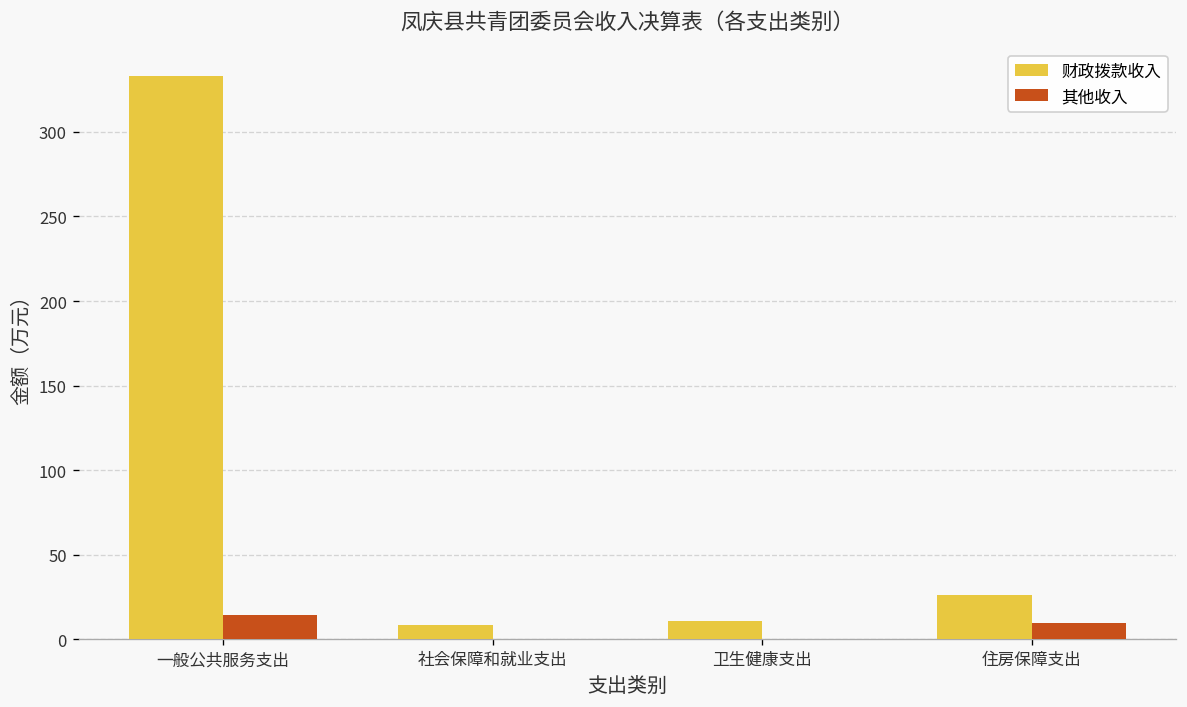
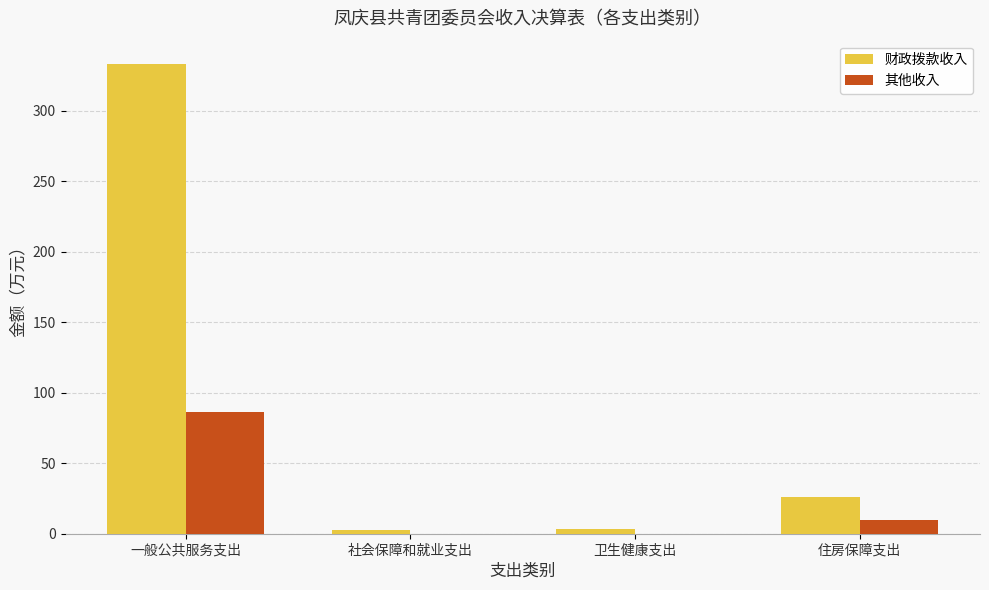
  {
    "财政拨款收入": {
      "一般公共服务支出": 333,
-     "社会保障和就业支出": 8,
-     "卫生健康支出": 11,
+     "社会保障和就业支出": 2,
+     "卫生健康支出": 4,
      "住房保障支出": 26
    },
    "其他收入": {
-     "一般公共服务支出": 14,
+     "一般公共服务支出": 86,
      "社会保障和就业支出": 0,
      "卫生健康支出": 0,
      "住房保障支出": 10
    }
  }
